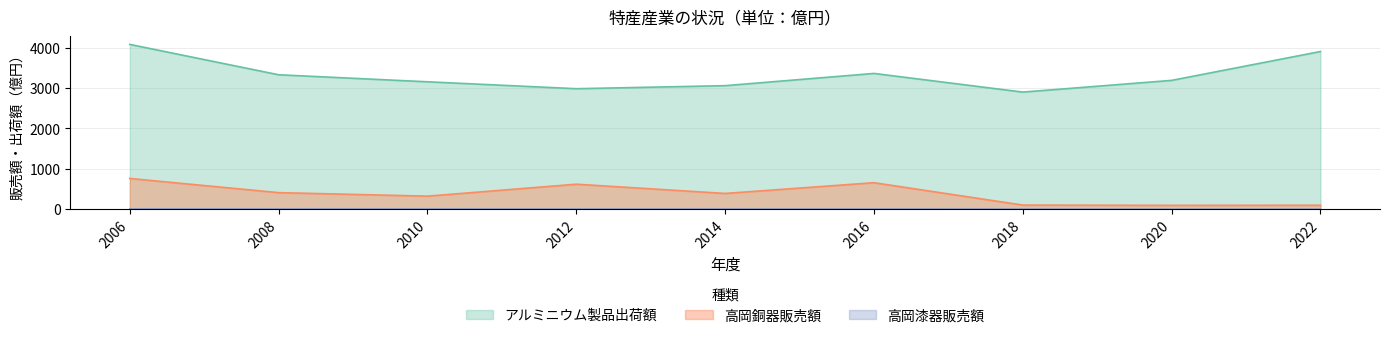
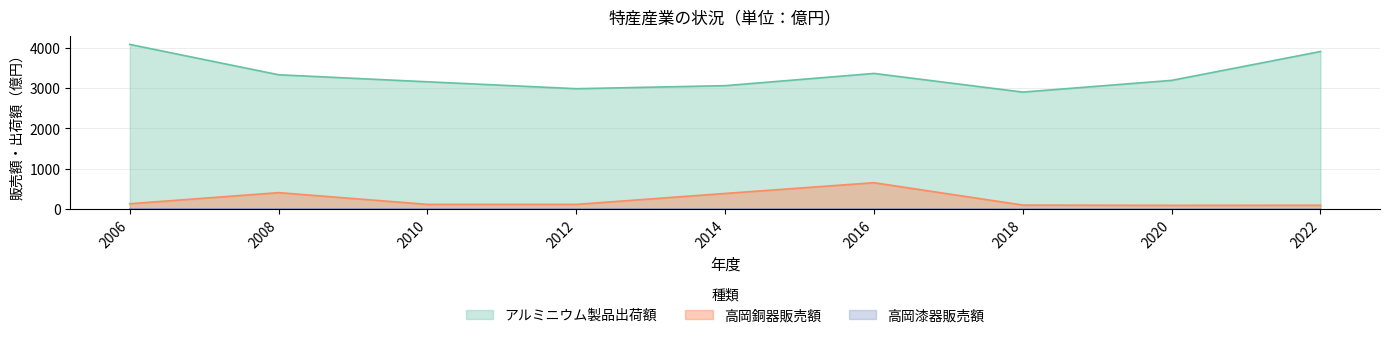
  {
    "高岡銅器販売額": {
-     "2006": 800,
+     "2006": 100,
      "2008": 400,
-     "2010": 300,
-     "2012": 600,
+     "2010": 100,
+     "2012": 100,
      "2014": 400,
      "2016": 700,
      "2018": 100,
      "2020": 100,
      "2022": 100
    }
  }
